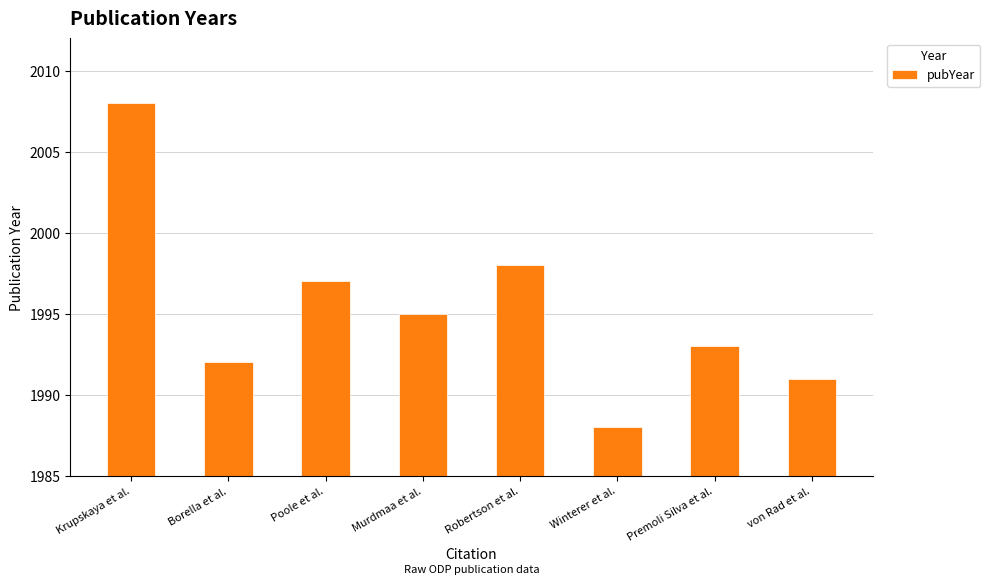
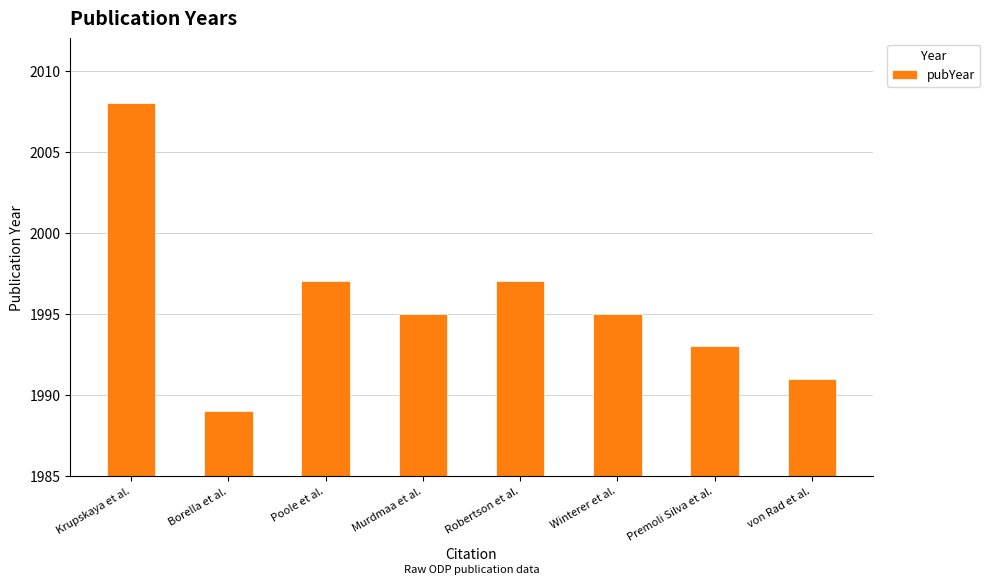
  {
    "Krupskaya et al.": 2008,
-   "Borella et al.": 1992,
+   "Borella et al.": 1989,
    "Poole et al.": 1997,
    "Murdmaa et al.": 1995,
-   "Robertson et al.": 1998,
-   "Winterer et al.": 1988,
+   "Robertson et al.": 1997,
+   "Winterer et al.": 1995,
    "Premoli Silva et al.": 1993,
    "von Rad et al.": 1991
  }
